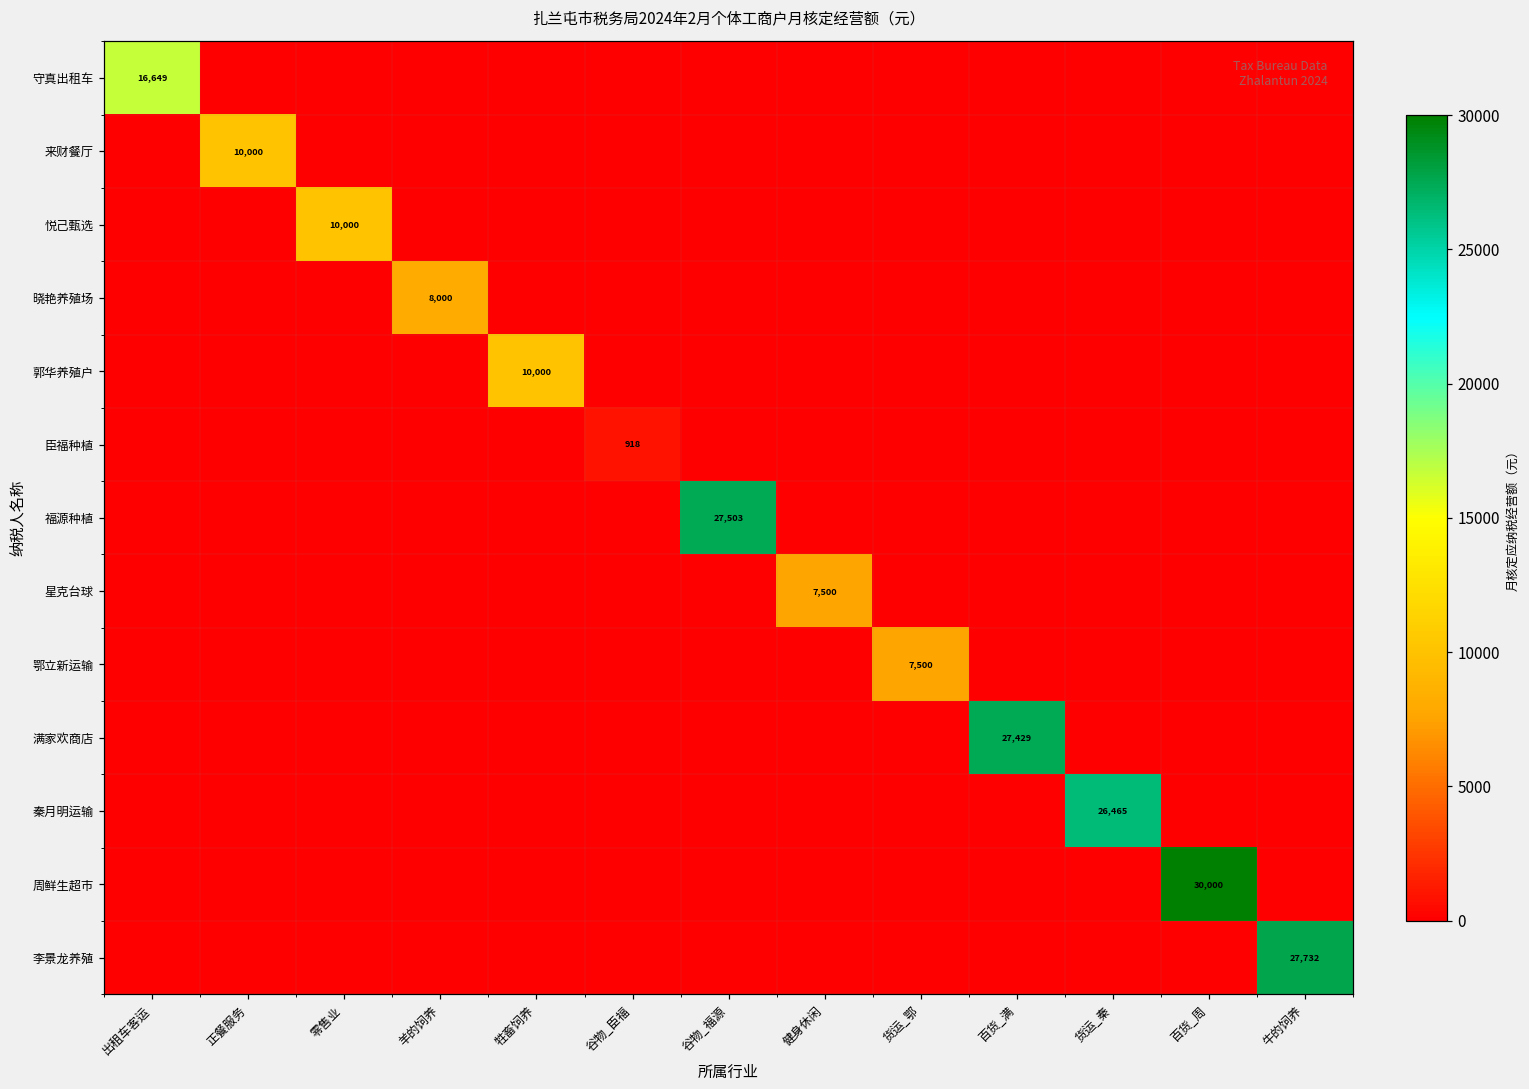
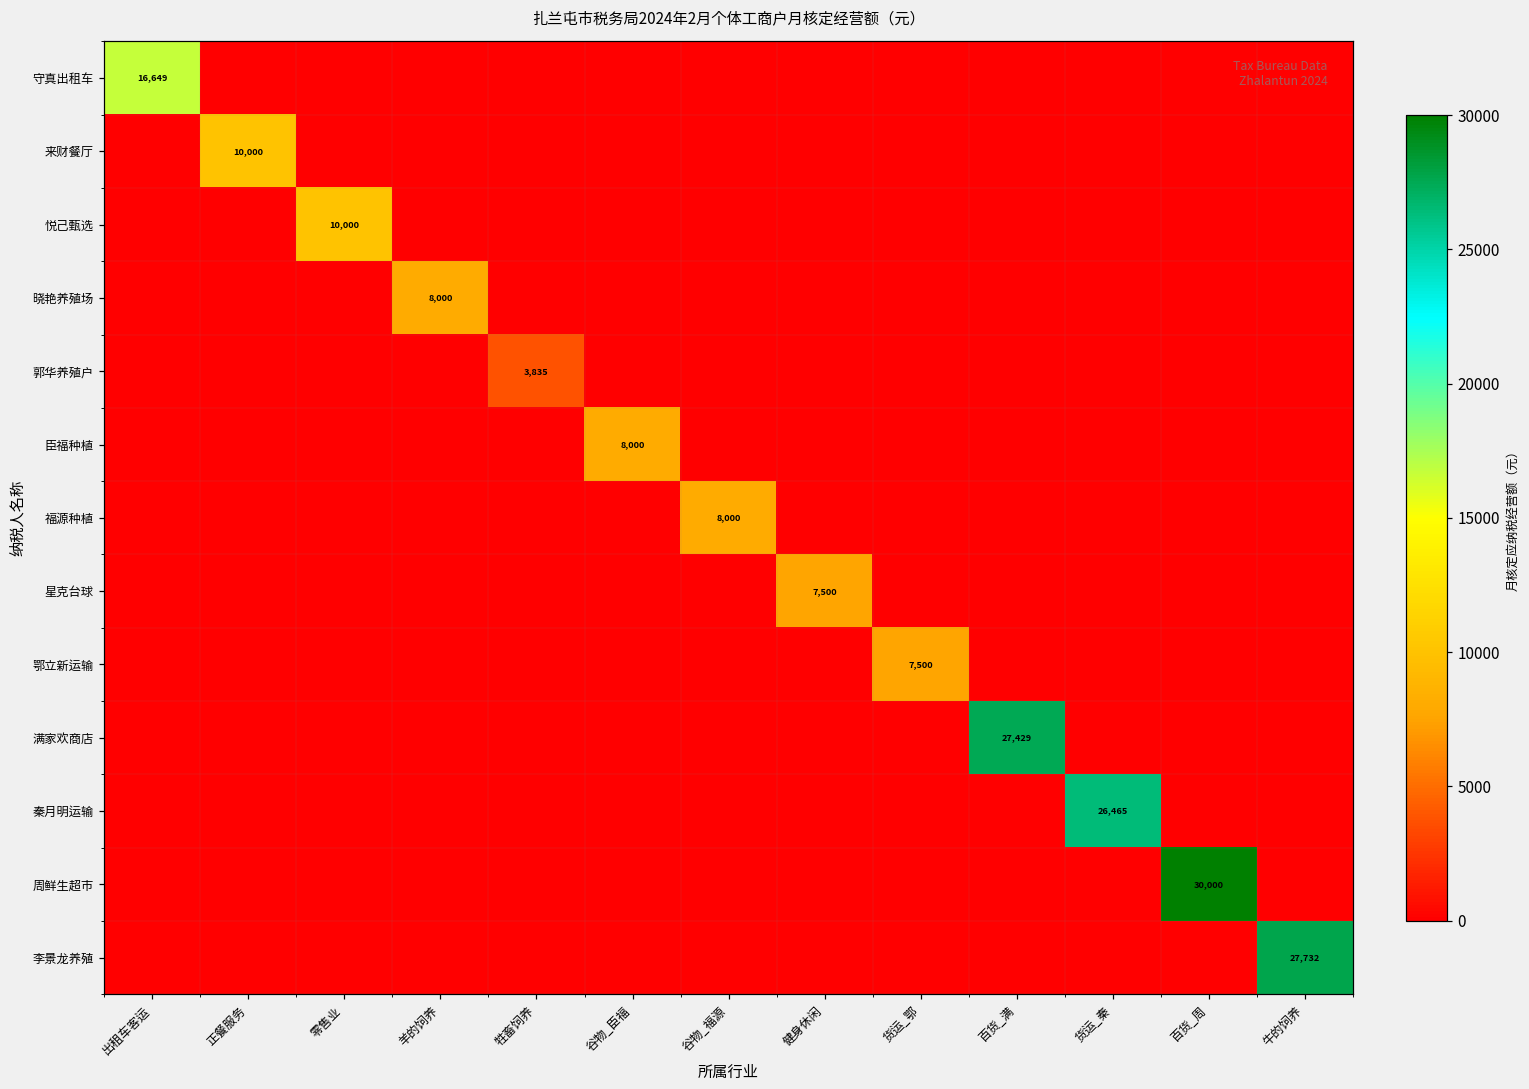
  {
    "守真出租车": {
      "出租车客运": "16,649",
      "牛的饲养": "2024"
    },
    "来财餐厅": {
      "正餐服务": "10,000"
    },
    "悦己甄选": {
      "零售业": "10,000"
    },
    "晓艳养殖场": {
      "羊的饲养": "8,000"
    },
    "郭华养殖户": {
-     "牲畜饲养": "10,000"
+     "牲畜饲养": "3,835"
    },
    "臣福种植": {
-     "谷物_臣福": "918"
+     "谷物_臣福": "8,000"
    },
    "福源种植": {
-     "谷物_福源": "27,503"
+     "谷物_福源": "8,000"
    },
    "星克台球": {
      "健身休闲": "7,500"
    },
    "鄂立新运输": {
      "货运_鄂": "7,500"
    },
    "满家欢商店": {
      "百货_满": "27,429"
    },
    "秦月明运输": {
      "货运_秦": "26,465"
    },
    "周鲜生超市": {
      "百货_周": "30,000"
    },
    "李景龙养殖": {
      "牛的饲养": "27,732"
    }
  }
